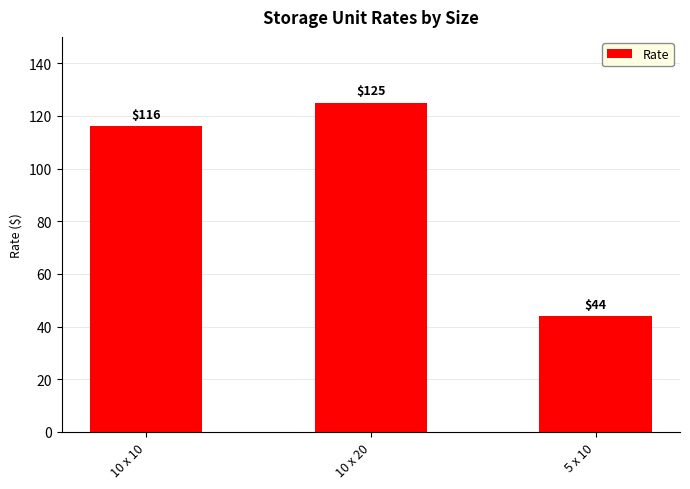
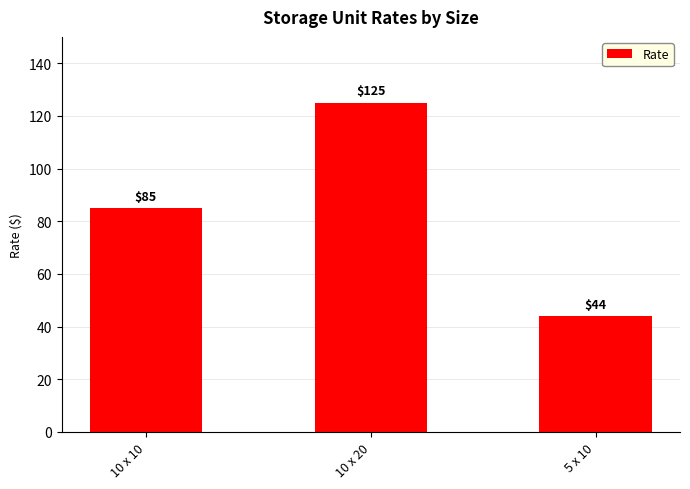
  {
-   "10 x 10": "$116",
+   "10 x 10": "$85",
    "10 x 20": "$125",
    "5 x 10": "$44"
  }
